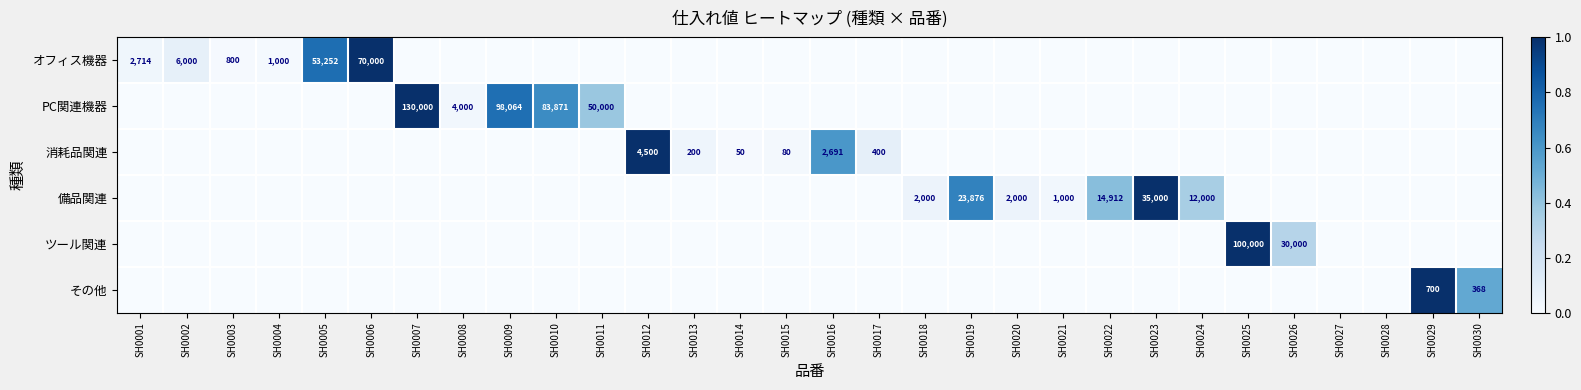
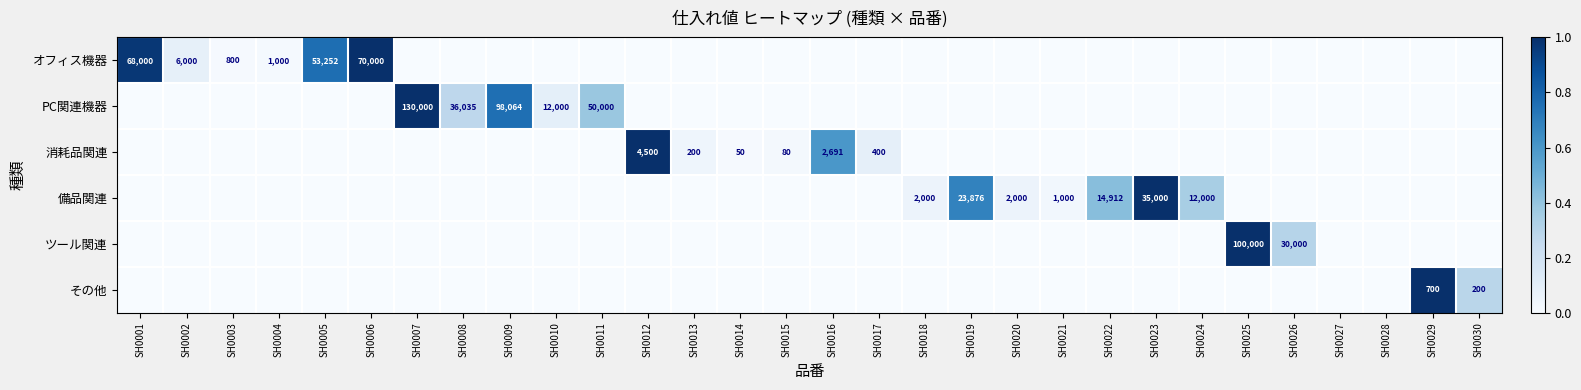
  {
    "オフィス機器": {
-     "SH0001": "2,714",
+     "SH0001": "68,000",
      "SH0002": "6,000",
      "SH0003": "800",
      "SH0004": "1,000",
      "SH0005": "53,252",
      "SH0006": "70,000"
    },
    "PC関連機器": {
      "SH0007": "130,000",
-     "SH0008": "4,000",
+     "SH0008": "36,035",
      "SH0009": "98,064",
-     "SH0010": "83,871",
+     "SH0010": "12,000",
      "SH0011": "50,000"
    },
    "消耗品関連": {
      "SH0012": "4,500",
      "SH0013": "200",
      "SH0014": "50",
      "SH0015": "80",
      "SH0016": "2,691",
      "SH0017": "400"
    },
    "備品関連": {
      "SH0018": "2,000",
      "SH0019": "23,876",
      "SH0020": "2,000",
      "SH0021": "1,000",
      "SH0022": "14,912",
      "SH0023": "35,000",
      "SH0024": "12,000"
    },
    "ツール関連": {
      "SH0025": "100,000",
      "SH0026": "30,000"
    },
    "その他": {
      "SH0029": "700",
-     "SH0030": "368"
+     "SH0030": "200"
    }
  }
